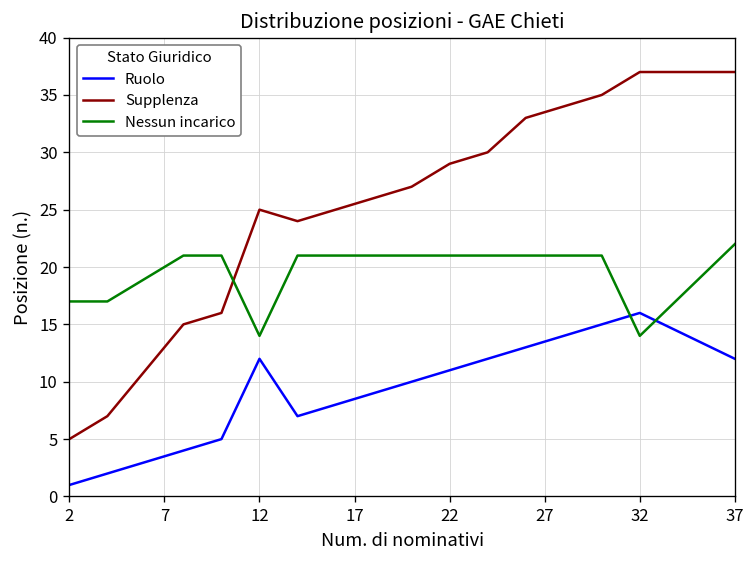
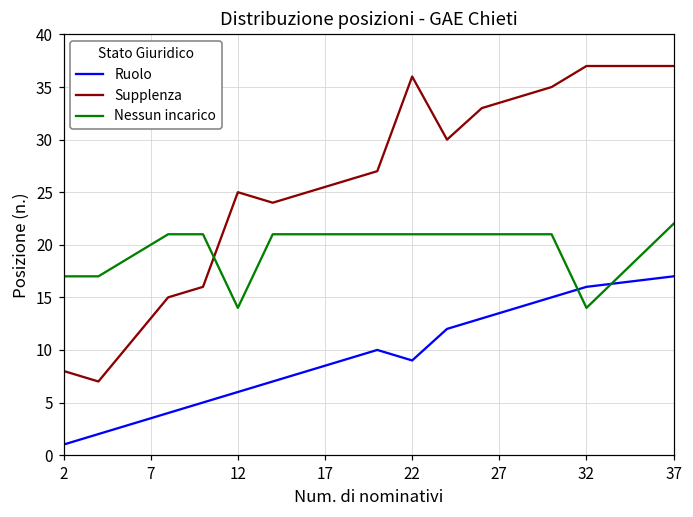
  {
    "Ruolo": {
      "2": 1,
-     "12": 12,
-     "22": 11,
+     "12": 6,
+     "22": 9,
      "32": 16,
-     "37": 12
+     "37": 17
    },
    "Supplenza": {
-     "2": 5,
+     "2": 8,
      "12": 25,
-     "22": 29,
+     "22": 36,
      "32": 37,
      "37": 37
    },
    "Nessun incarico": {
      "2": 17,
      "12": 14,
      "22": 21,
      "32": 14,
      "37": 22
    }
  }
